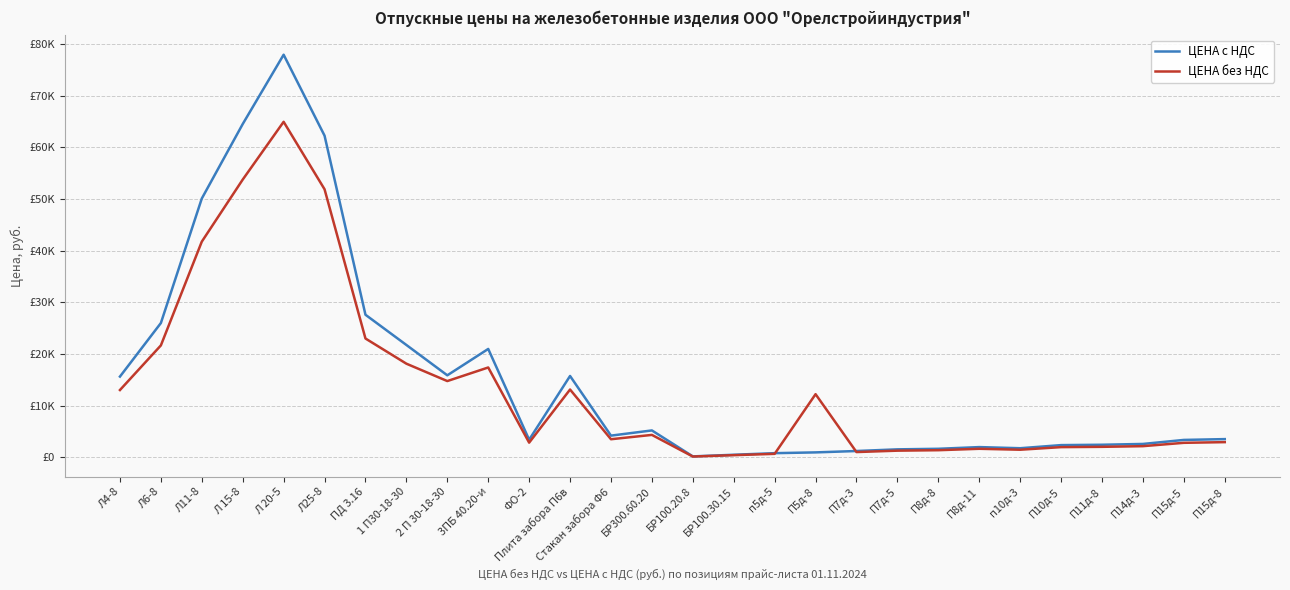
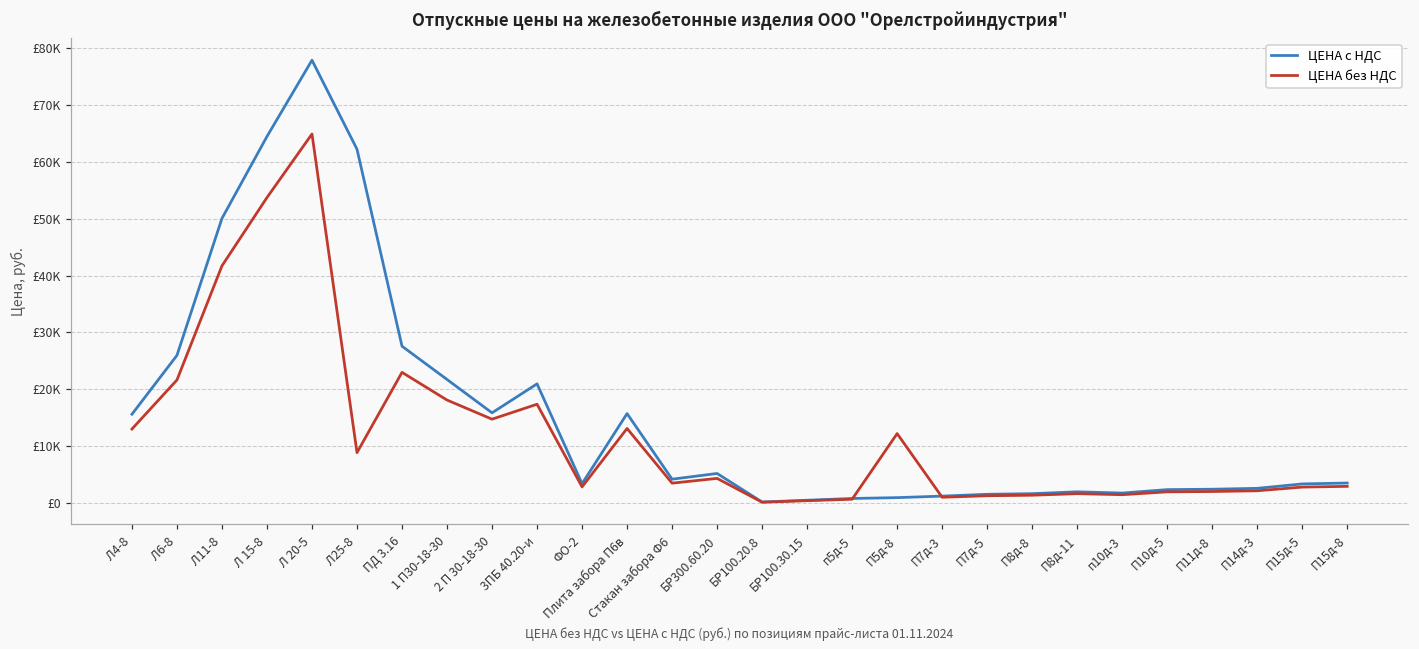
  {
    "ЦЕНА с НДС": {
      "Л4-8": "£16000",
      "Л6-8": "£26000",
      "Л11-8": "£50000",
      "Л 15-8": "£64000",
      "Л 20-5": "£78000",
      "Л25-8": "£62000",
      "ПД 3.16": "£28000",
      "1 П30-18-30": "£22000",
      "2 П 30-18-30": "£16000",
      "3ПБ 40.20-и": "£21000",
      "ФО-2": "£3000",
      "Плита забора П6в": "£16000",
      "Стакан забора Ф6": "£4000",
      "БР300.60.20": "£5000",
      "П5д-8": "£1000",
      "П15д-5": "£3000",
      "П15д-8": "£4000"
    },
    "ЦЕНА без НДС": {
      "Л4-8": "£13000",
      "Л6-8": "£22000",
      "Л11-8": "£42000",
      "Л 15-8": "£54000",
      "Л 20-5": "£65000",
-     "Л25-8": "£52000",
+     "Л25-8": "£9000",
      "ПД 3.16": "£23000",
      "1 П30-18-30": "£18000",
      "2 П 30-18-30": "£15000",
      "3ПБ 40.20-и": "£17000",
      "ФО-2": "£3000",
      "Плита забора П6в": "£13000",
      "Стакан забора Ф6": "£3000",
      "БР300.60.20": "£4000",
      "П5д-8": "£12000",
      "П15д-5": "£3000",
      "П15д-8": "£3000"
    }
  }
